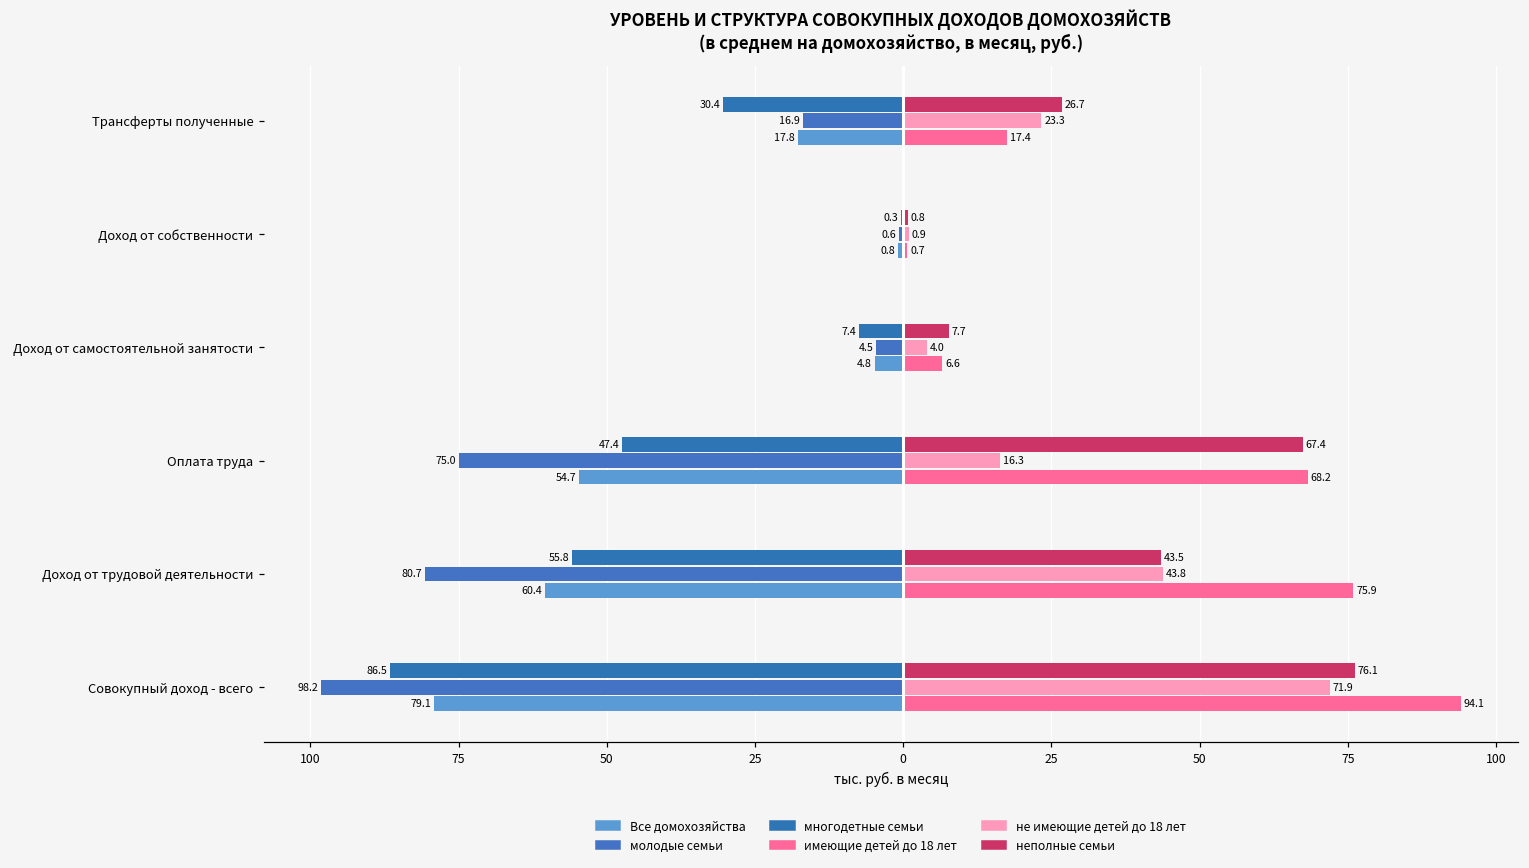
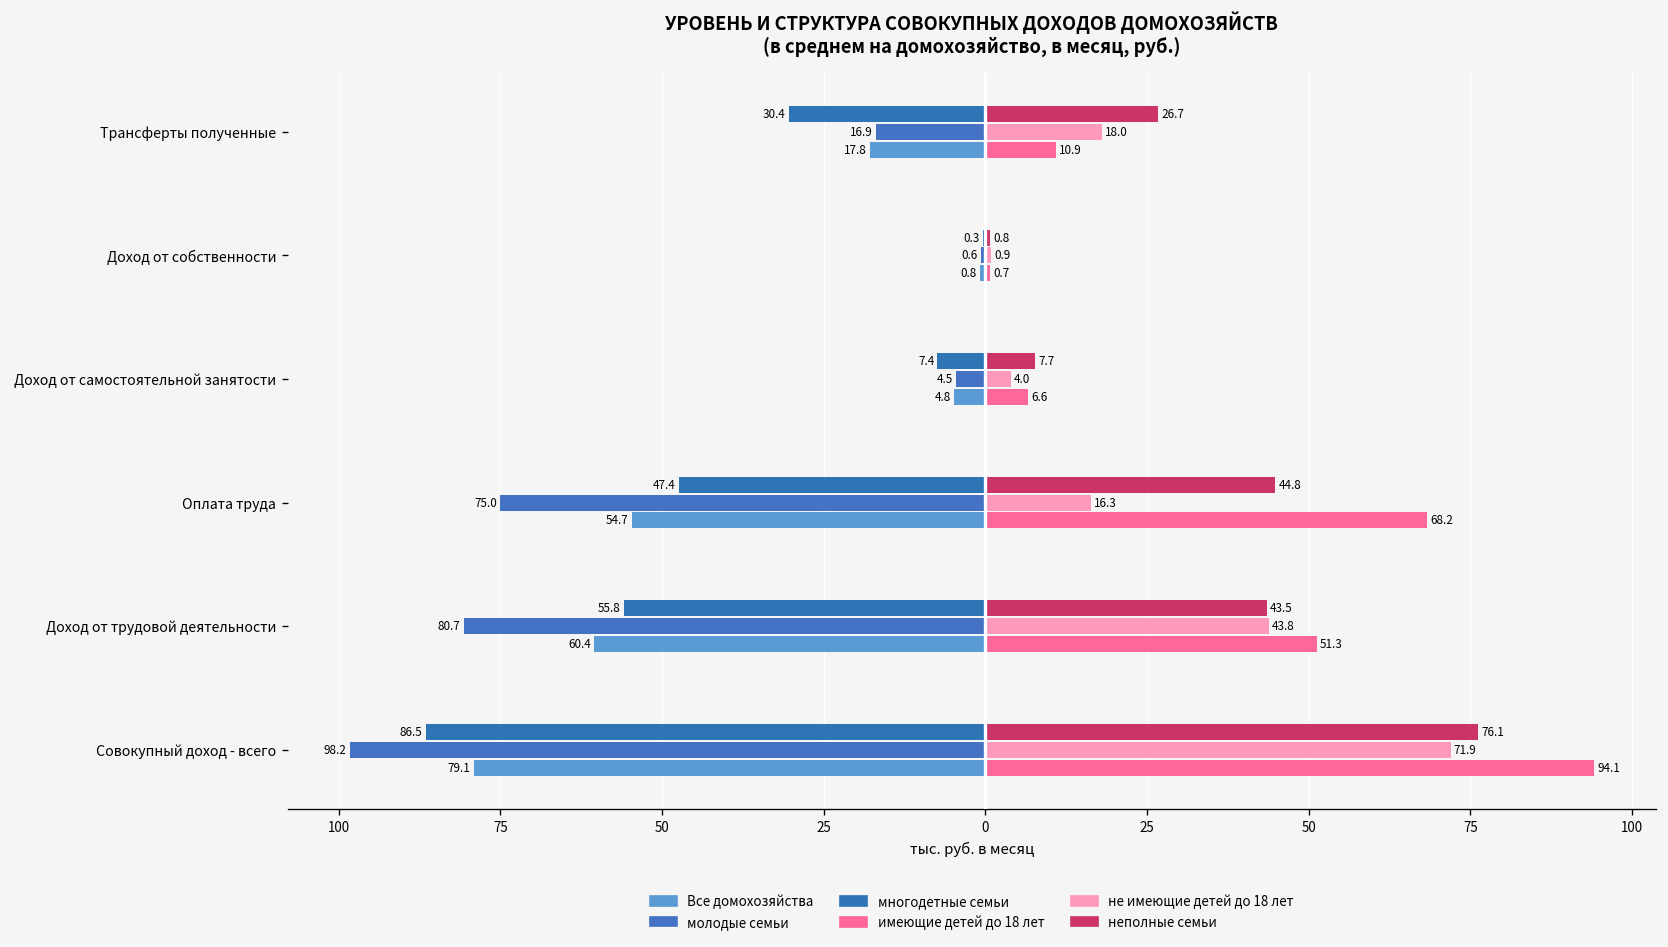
  {
    "имеющие детей до 18 лет": {
-     "Трансферты полученные": 17.4,
+     "Трансферты полученные": 10.9,
      "Доход от собственности": 0.7,
      "Доход от самостоятельной занятости": 6.6,
      "Оплата труда": 68.2,
-     "Доход от трудовой деятельности": 75.9,
+     "Доход от трудовой деятельности": 51.3,
      "Совокупный доход - всего": 94.1
    },
    "не имеющие детей до 18 лет": {
-     "Трансферты полученные": 23.3,
+     "Трансферты полученные": 18.0,
      "Доход от собственности": 0.9,
      "Доход от самостоятельной занятости": 4.0,
      "Оплата труда": 16.3,
      "Доход от трудовой деятельности": 43.8,
      "Совокупный доход - всего": 71.9
    },
    "неполные семьи": {
      "Трансферты полученные": 26.7,
      "Доход от собственности": 0.8,
      "Доход от самостоятельной занятости": 7.7,
-     "Оплата труда": 67.4,
+     "Оплата труда": 44.8,
      "Доход от трудовой деятельности": 43.5,
      "Совокупный доход - всего": 76.1
    }
  }
